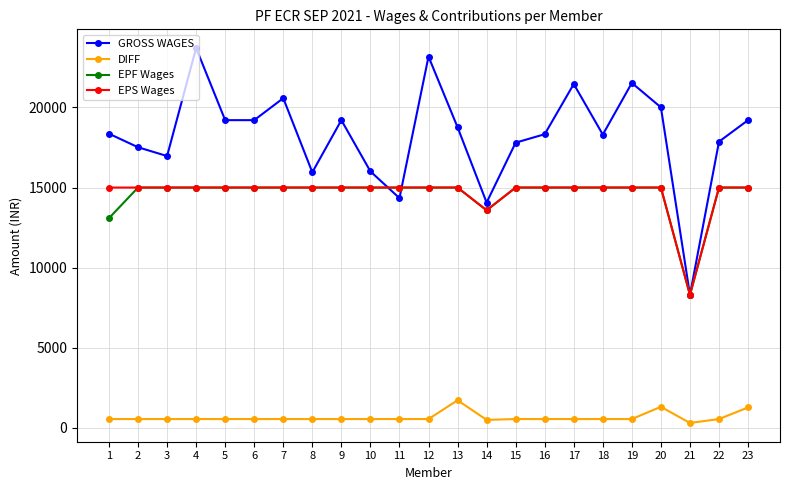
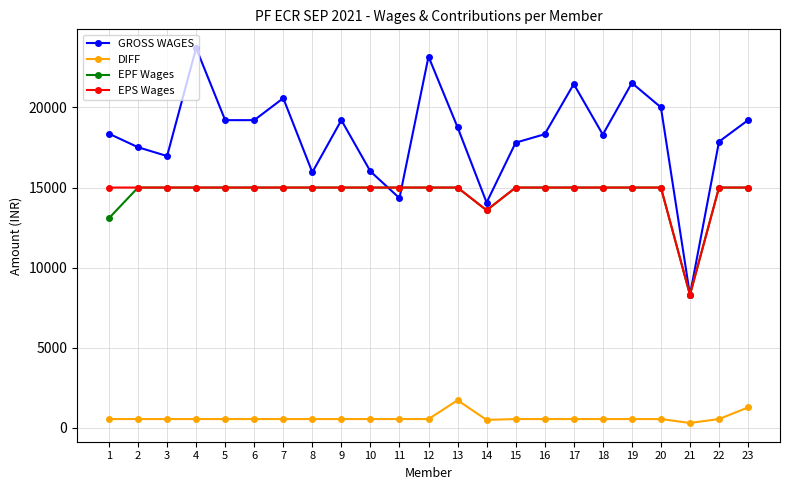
  {
    "GROSS WAGES": {
      "1": 18400,
      "2": 17500,
      "3": 17000,
      "5": 19200,
      "6": 19200,
      "7": 20600,
      "8": 16000,
      "9": 19200,
      "10": 16000,
      "11": 14300,
      "12": 23200,
      "13": 18800,
      "14": 14100,
      "15": 17800,
      "16": 18300,
      "17": 21500,
      "18": 18300,
      "19": 21500,
      "20": 20000,
      "22": 17900,
      "23": 19200
    },
    "DIFF": {
      "1": 600,
      "2": 600,
      "3": 600,
      "4": 600,
      "5": 600,
      "6": 600,
      "7": 600,
      "8": 600,
      "9": 600,
      "10": 600,
      "11": 600,
      "12": 600,
      "13": 1700,
      "14": 500,
      "15": 600,
      "16": 600,
      "17": 600,
      "18": 600,
      "19": 600,
-     "20": 1300,
+     "20": 600,
      "21": 300,
      "22": 600,
      "23": 1300
    },
    "EPF Wages": {
      "1": 13100
    },
    "EPS Wages": {
      "1": 15000
    }
  }
